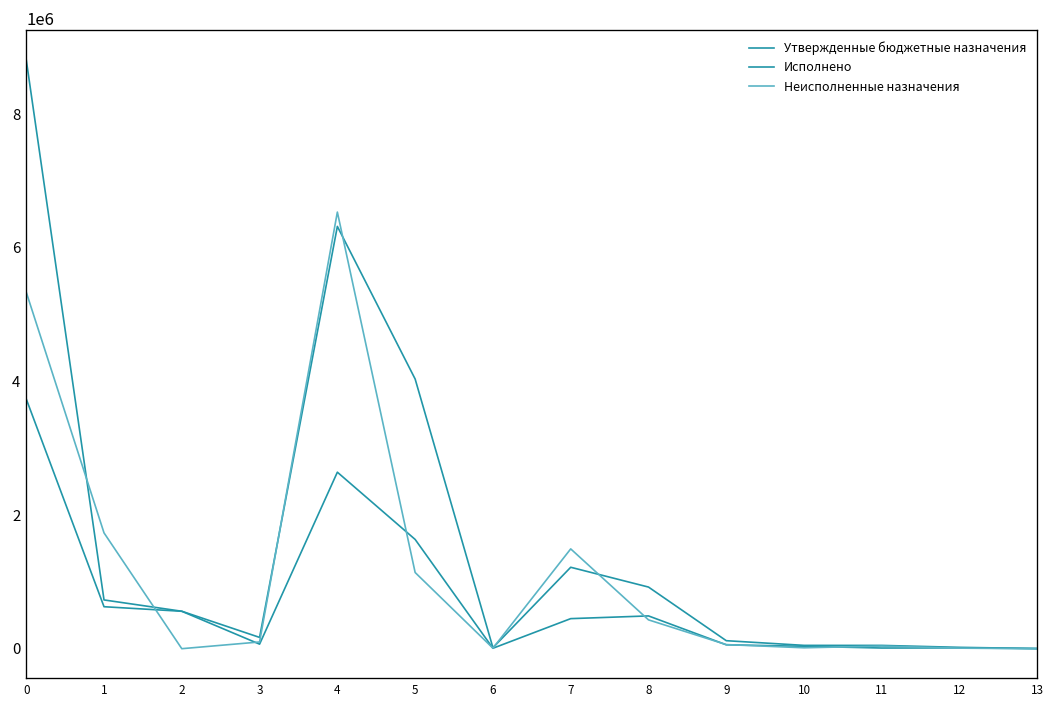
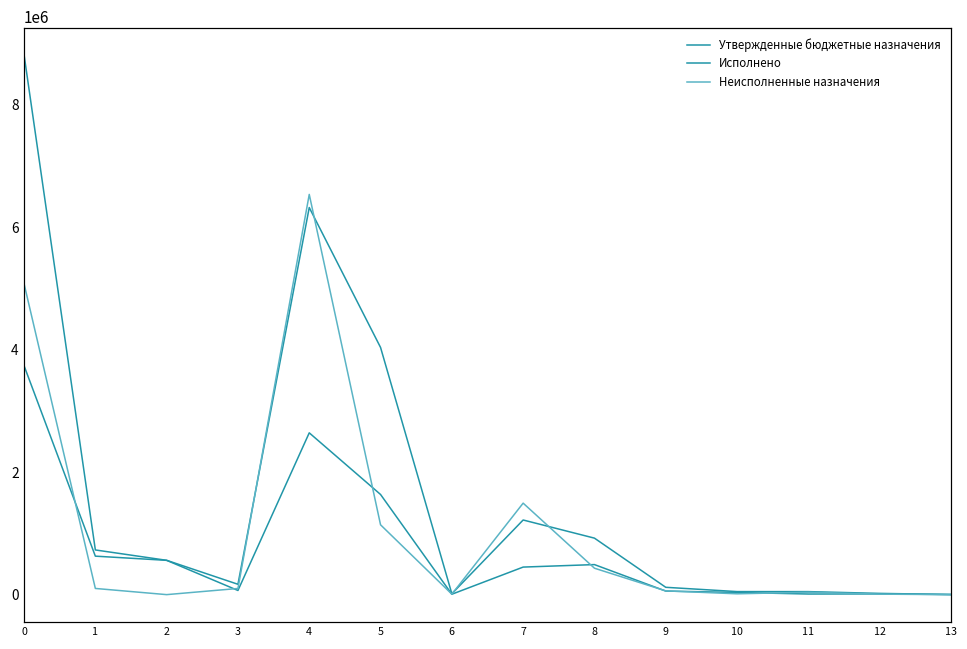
  {
    "Неисполненные назначения": {
-     "0": 5300000,
-     "1": 1700000,
+     "0": 5100000,
+     "1": 100000,
      "2": 0,
      "4": 6500000,
      "5": 1100000,
      "7": 1500000,
      "8": 400000
    }
  }
